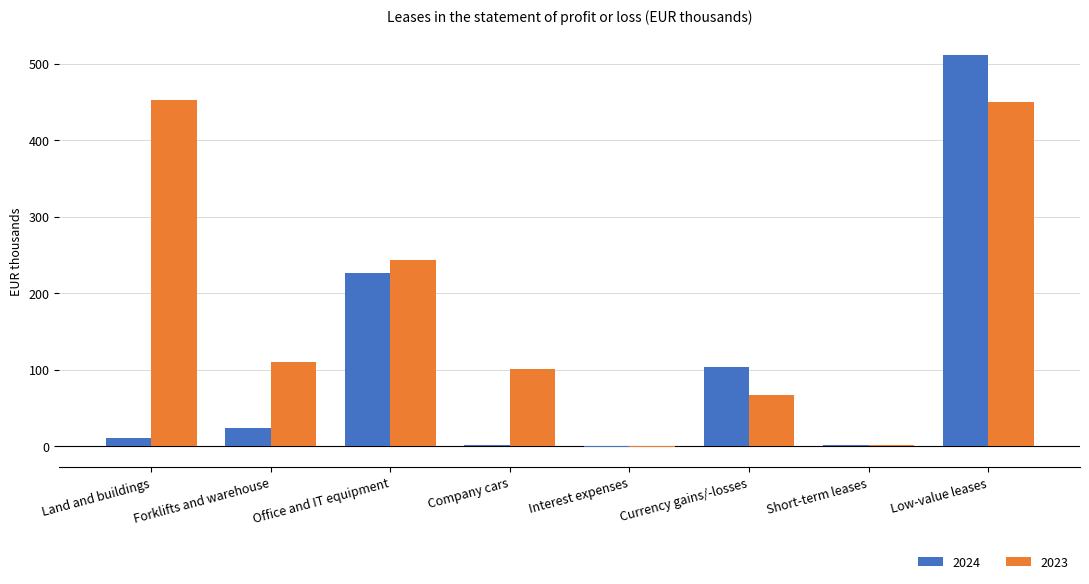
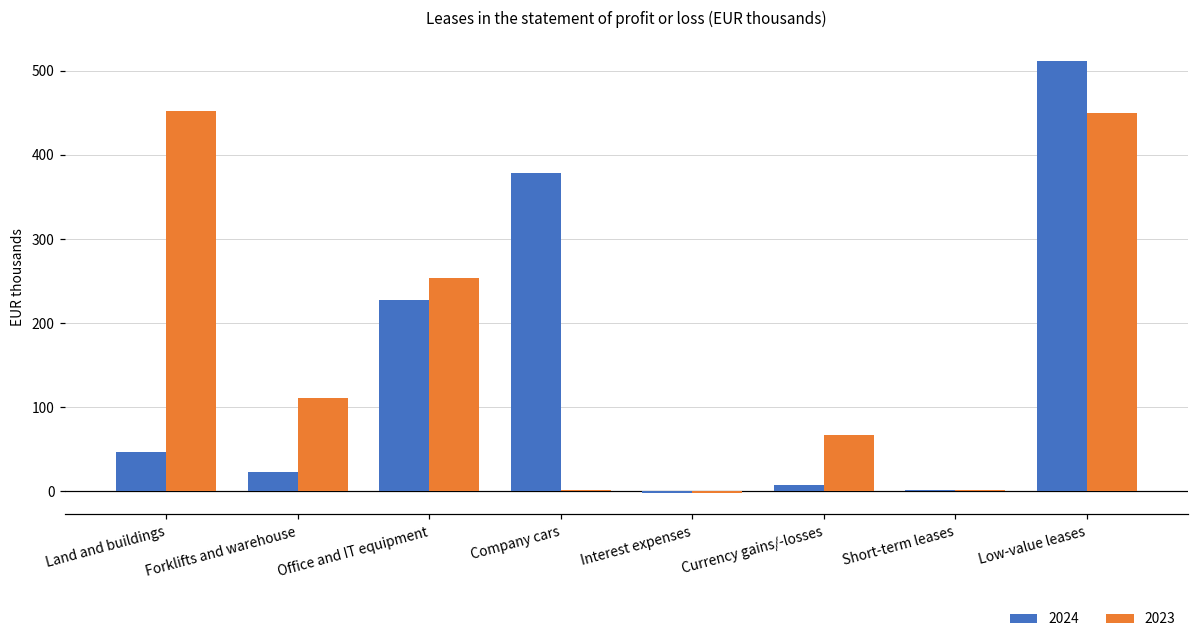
  {
    "2024": {
-     "Land and buildings": 10,
+     "Land and buildings": 50,
      "Forklifts and warehouse": 20,
      "Office and IT equipment": 230,
-     "Company cars": 0,
-     "Currency gains/-losses": 100,
+     "Company cars": 380,
+     "Currency gains/-losses": 10,
      "Low-value leases": 510
    },
    "2023": {
      "Land and buildings": 450,
      "Forklifts and warehouse": 110,
-     "Office and IT equipment": 240,
-     "Company cars": 100,
+     "Office and IT equipment": 250,
+     "Company cars": 0,
      "Currency gains/-losses": 70,
      "Low-value leases": 450
    }
  }
